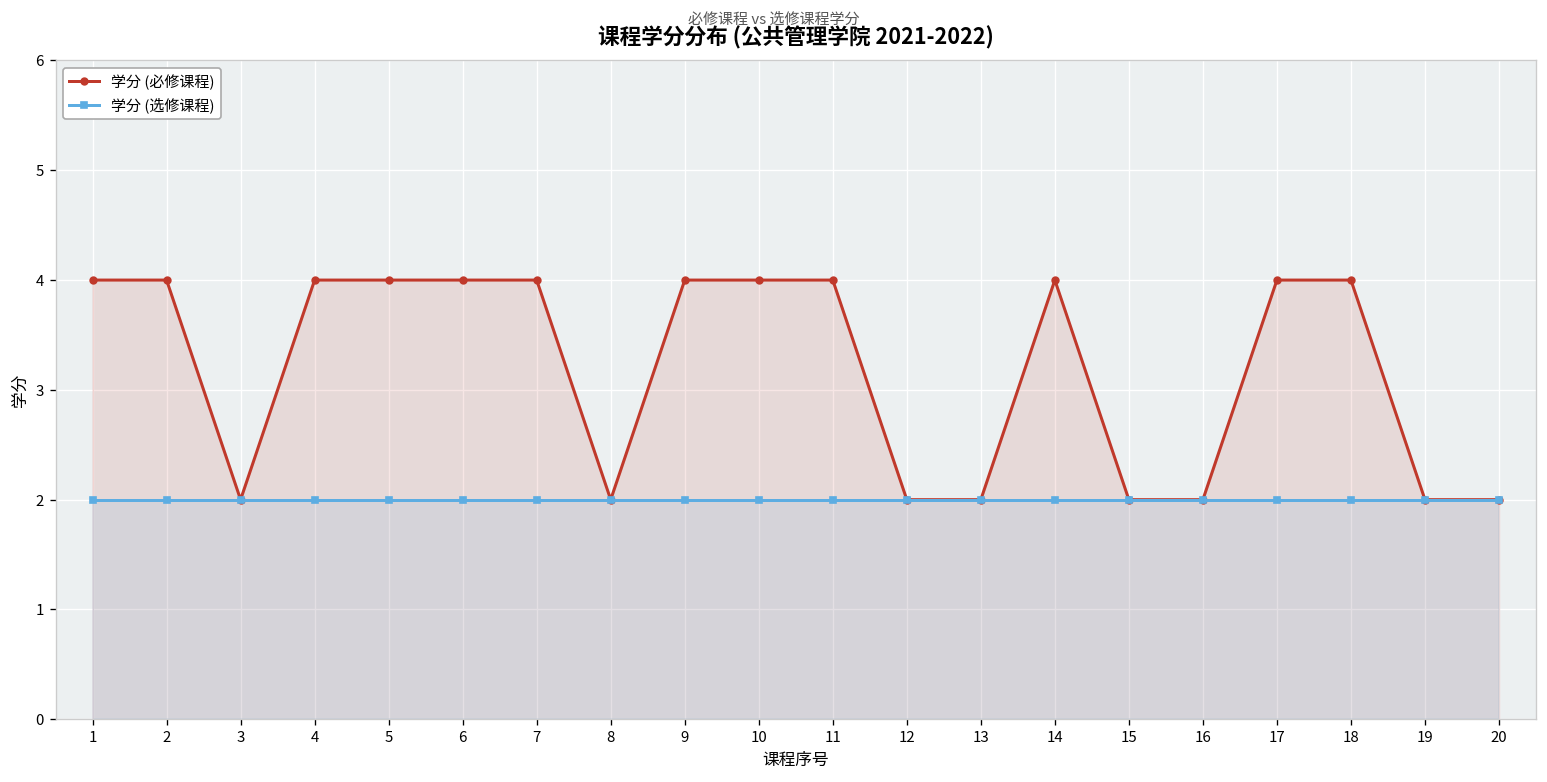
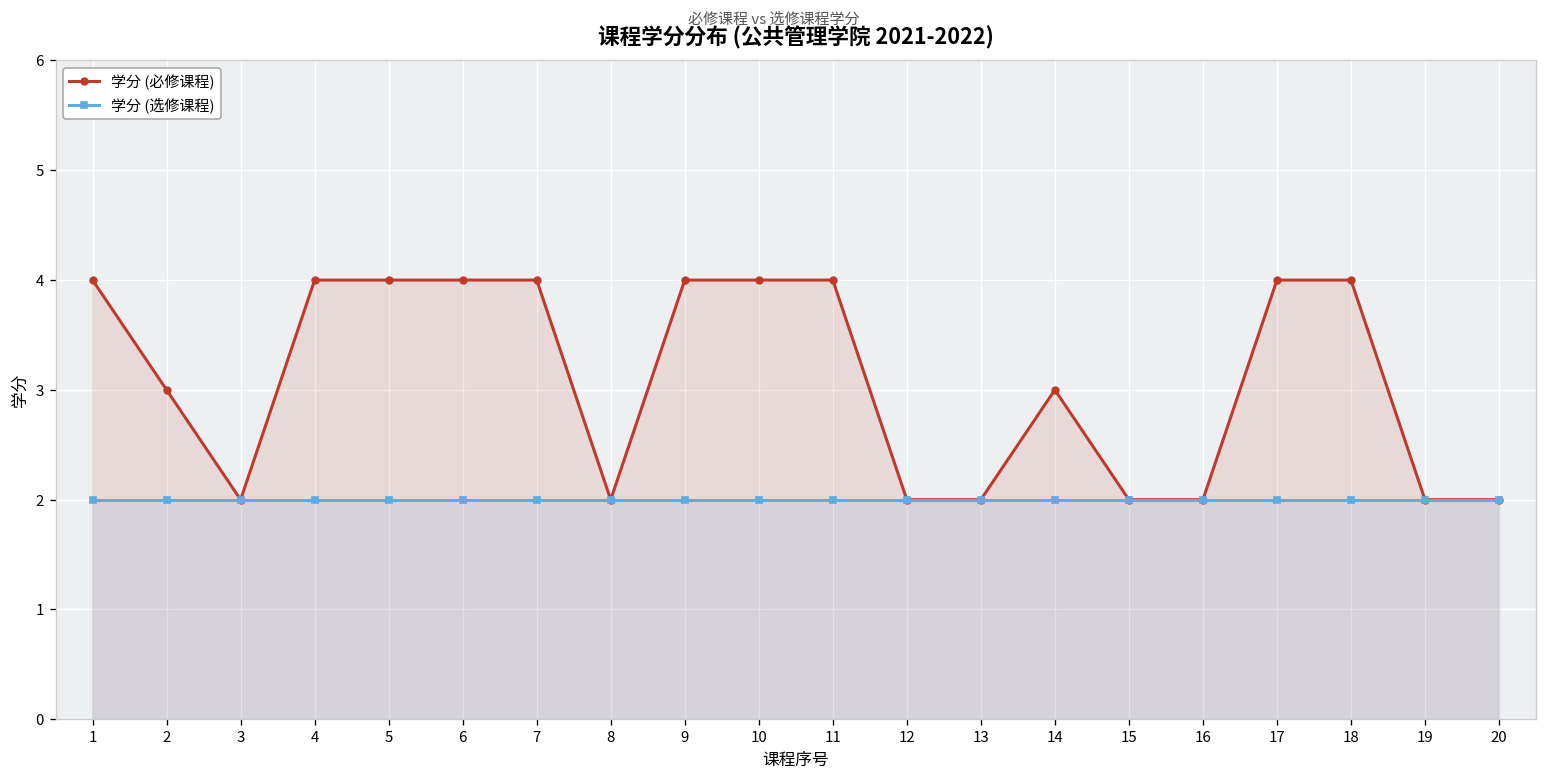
  {
    "学分 (必修课程)": {
      "1": 4,
-     "2": 4,
+     "2": 3,
      "4": 4,
      "5": 4,
      "6": 4,
      "7": 4,
      "9": 4,
      "10": 4,
      "11": 4,
-     "14": 4,
+     "14": 3,
      "17": 4,
      "18": 4
    },
    "学分 (选修课程)": {
      "1": 2,
      "2": 2,
      "4": 2,
      "5": 2,
      "6": 2,
      "7": 2,
      "9": 2,
      "10": 2,
      "11": 2,
      "14": 2,
      "17": 2,
      "18": 2
    }
  }
